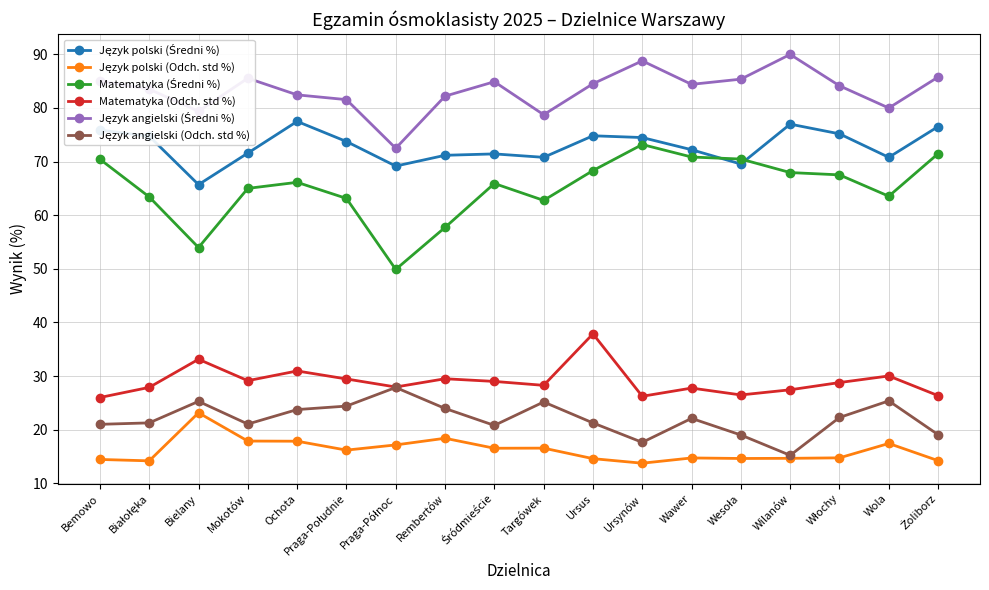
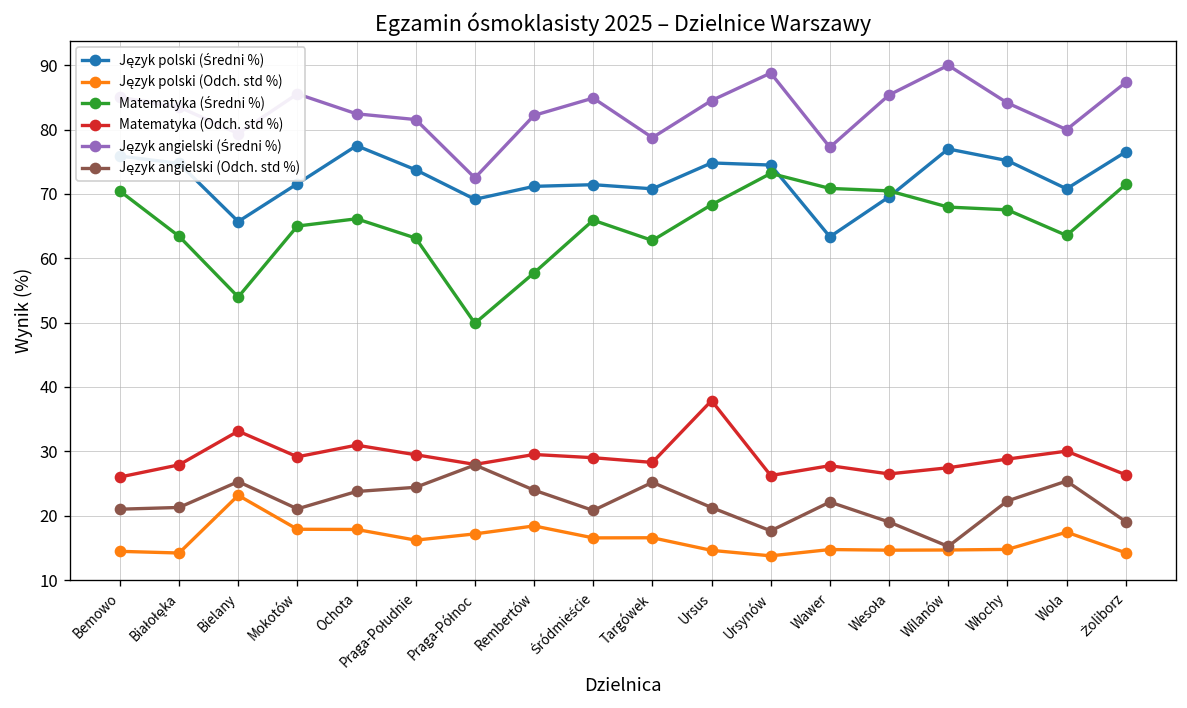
  {
    "Język polski (Średni %)": {
      "Bielany": 66,
      "Mokotów": 72,
      "Ochota": 78,
      "Praga-Południe": 74,
      "Praga-Północ": 69,
      "Rembertów": 71,
      "Śródmieście": 71,
      "Targówek": 71,
      "Ursus": 75,
      "Ursynów": 74,
-     "Wawer": 72,
+     "Wawer": 63,
      "Wesoła": 70,
      "Wilanów": 77,
      "Włochy": 75,
      "Wola": 71,
      "Żoliborz": 77
    },
    "Język polski (Odch. std %)": {
      "Bemowo": 14,
      "Białołęka": 14,
      "Bielany": 23,
      "Mokotów": 18,
      "Ochota": 18,
      "Praga-Południe": 16,
      "Praga-Północ": 17,
      "Rembertów": 18,
      "Śródmieście": 17,
      "Targówek": 17,
      "Ursus": 15,
      "Ursynów": 14,
      "Wawer": 15,
      "Wesoła": 15,
      "Wilanów": 15,
      "Włochy": 15,
      "Wola": 17,
      "Żoliborz": 14
    },
    "Matematyka (Średni %)": {
      "Bemowo": 70,
      "Białołęka": 63,
      "Bielany": 54,
      "Mokotów": 65,
      "Ochota": 66,
      "Praga-Południe": 63,
      "Praga-Północ": 50,
      "Rembertów": 58,
      "Śródmieście": 66,
      "Targówek": 63,
      "Ursus": 68,
      "Ursynów": 73,
      "Wawer": 71,
      "Wesoła": 70,
      "Wilanów": 68,
      "Włochy": 68,
      "Wola": 64,
      "Żoliborz": 71
    },
    "Matematyka (Odch. std %)": {
      "Bemowo": 26,
      "Białołęka": 28,
      "Bielany": 33,
      "Mokotów": 29,
      "Ochota": 31,
      "Praga-Południe": 29,
      "Rembertów": 30,
      "Śródmieście": 29,
      "Targówek": 28,
      "Ursus": 38,
      "Ursynów": 26,
      "Wawer": 28,
      "Wesoła": 26,
      "Wilanów": 27,
      "Włochy": 29,
      "Wola": 30,
      "Żoliborz": 26
    },
    "Język angielski (Średni %)": {
      "Ochota": 82,
      "Praga-Południe": 82,
      "Praga-Północ": 72,
      "Rembertów": 82,
      "Śródmieście": 85,
      "Targówek": 79,
      "Ursus": 85,
      "Ursynów": 89,
-     "Wawer": 84,
+     "Wawer": 77,
      "Wesoła": 85,
      "Wilanów": 90,
      "Włochy": 84,
      "Wola": 80,
-     "Żoliborz": 86
+     "Żoliborz": 87
    },
    "Język angielski (Odch. std %)": {
      "Bemowo": 21,
      "Białołęka": 21,
      "Bielany": 25,
      "Mokotów": 21,
      "Ochota": 24,
      "Praga-Południe": 24,
      "Rembertów": 24,
      "Śródmieście": 21,
      "Targówek": 25,
      "Ursus": 21,
      "Ursynów": 18,
      "Wawer": 22,
      "Wesoła": 19,
      "Wilanów": 15,
      "Włochy": 22,
      "Wola": 25,
      "Żoliborz": 19
    }
  }
